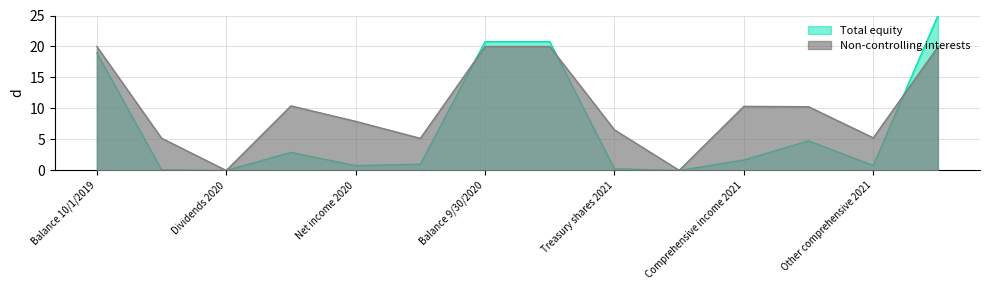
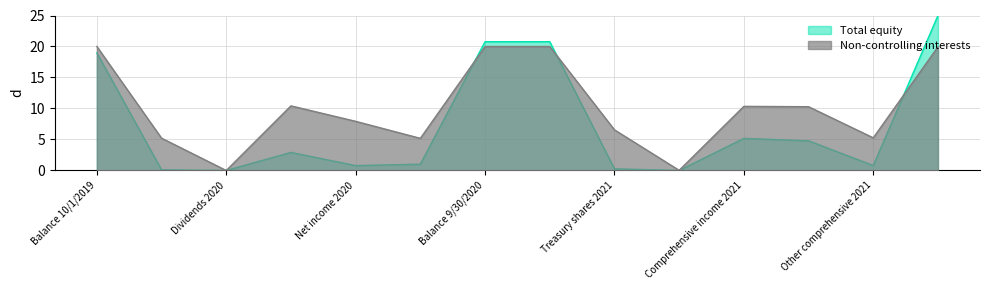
  {
    "Total equity": {
      "Balance 10/1/2019": 19,
      "Net income 2020": 1,
      "Balance 9/30/2020": 21,
      "Treasury shares 2021": 0,
-     "Comprehensive income 2021": 2,
+     "Comprehensive income 2021": 5,
      "Other comprehensive 2021": 1
    },
    "Non-controlling interests": {
      "Balance 10/1/2019": 20,
      "Net income 2020": 8,
      "Balance 9/30/2020": 20,
      "Treasury shares 2021": 7,
      "Comprehensive income 2021": 10,
      "Other comprehensive 2021": 5
    }
  }
